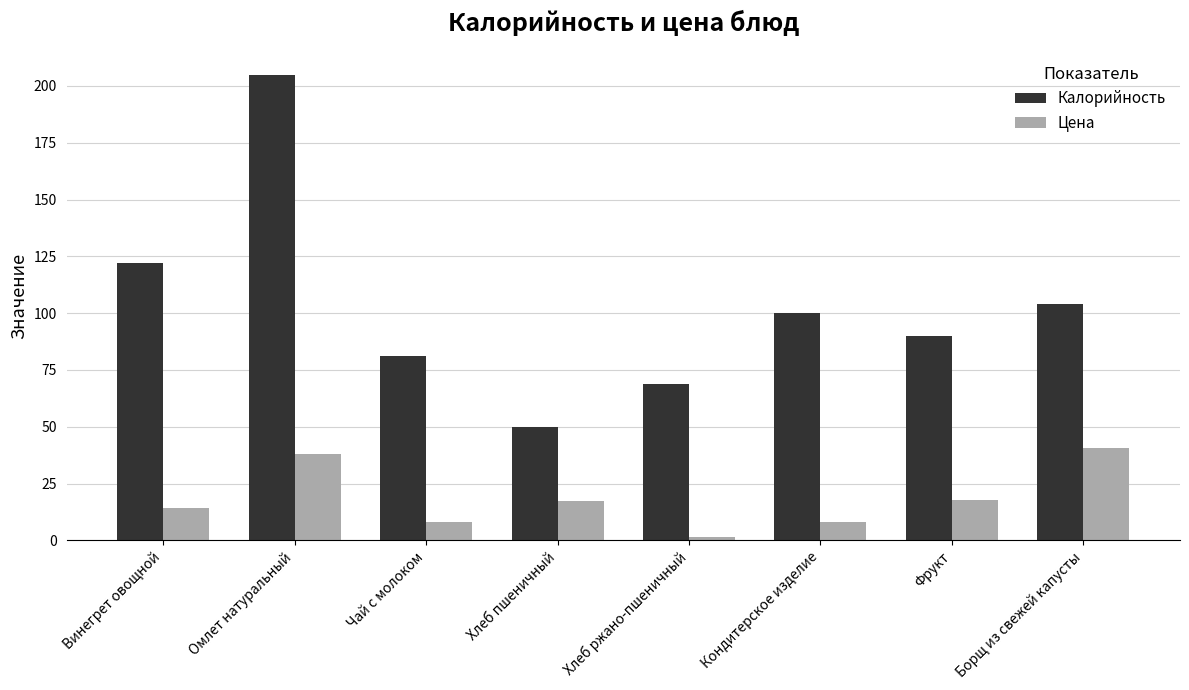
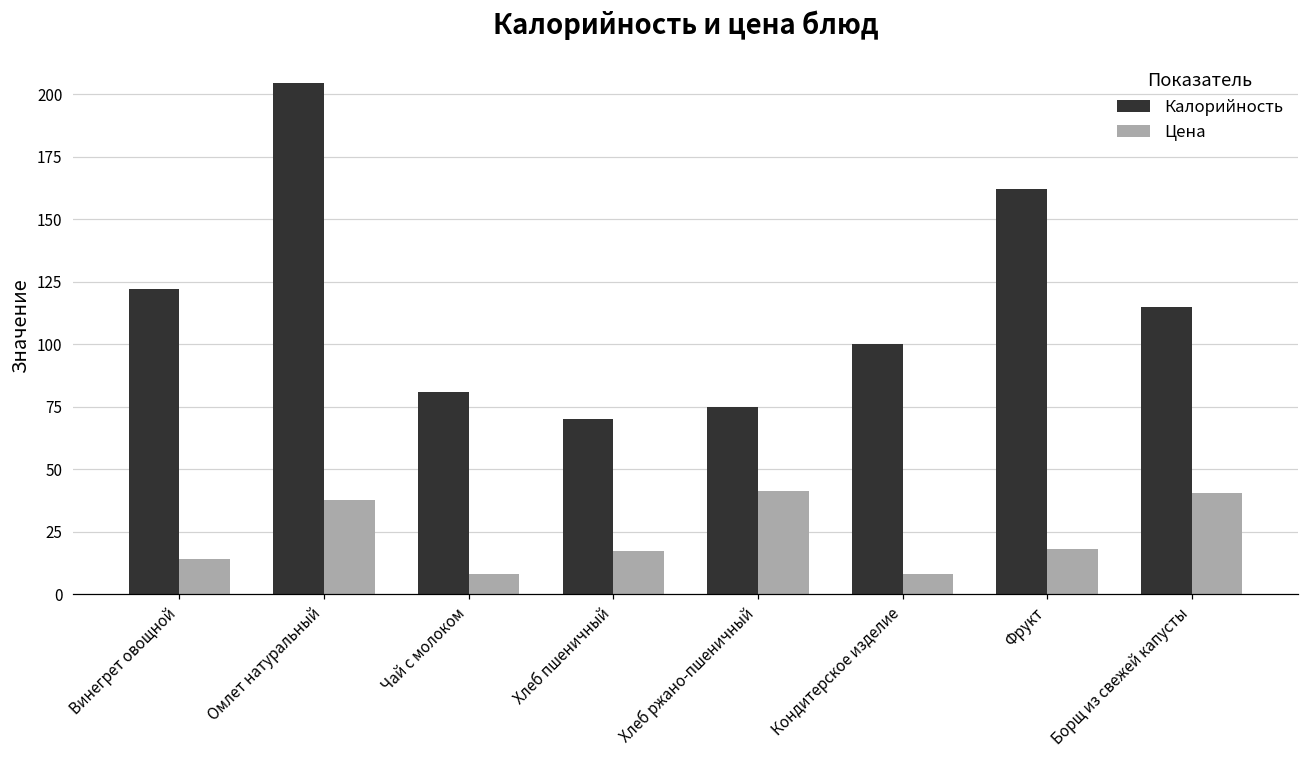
  {
    "Калорийность": {
      "Винегрет овощной": 122,
      "Омлет натуральный": 205,
      "Чай с молоком": 81,
-     "Хлеб пшеничный": 50,
-     "Хлеб ржано-пшеничный": 69,
+     "Хлеб пшеничный": 70,
+     "Хлеб ржано-пшеничный": 75,
      "Кондитерское изделие": 100,
-     "Фрукт": 90,
-     "Борщ из свежей капусты": 104
+     "Фрукт": 162,
+     "Борщ из свежей капусты": 115
    },
    "Цена": {
      "Винегрет овощной": 14,
      "Омлет натуральный": 38,
      "Чай с молоком": 8,
      "Хлеб пшеничный": 17,
-     "Хлеб ржано-пшеничный": 2,
+     "Хлеб ржано-пшеничный": 41,
      "Кондитерское изделие": 8,
      "Фрукт": 18,
      "Борщ из свежей капусты": 41
    }
  }
